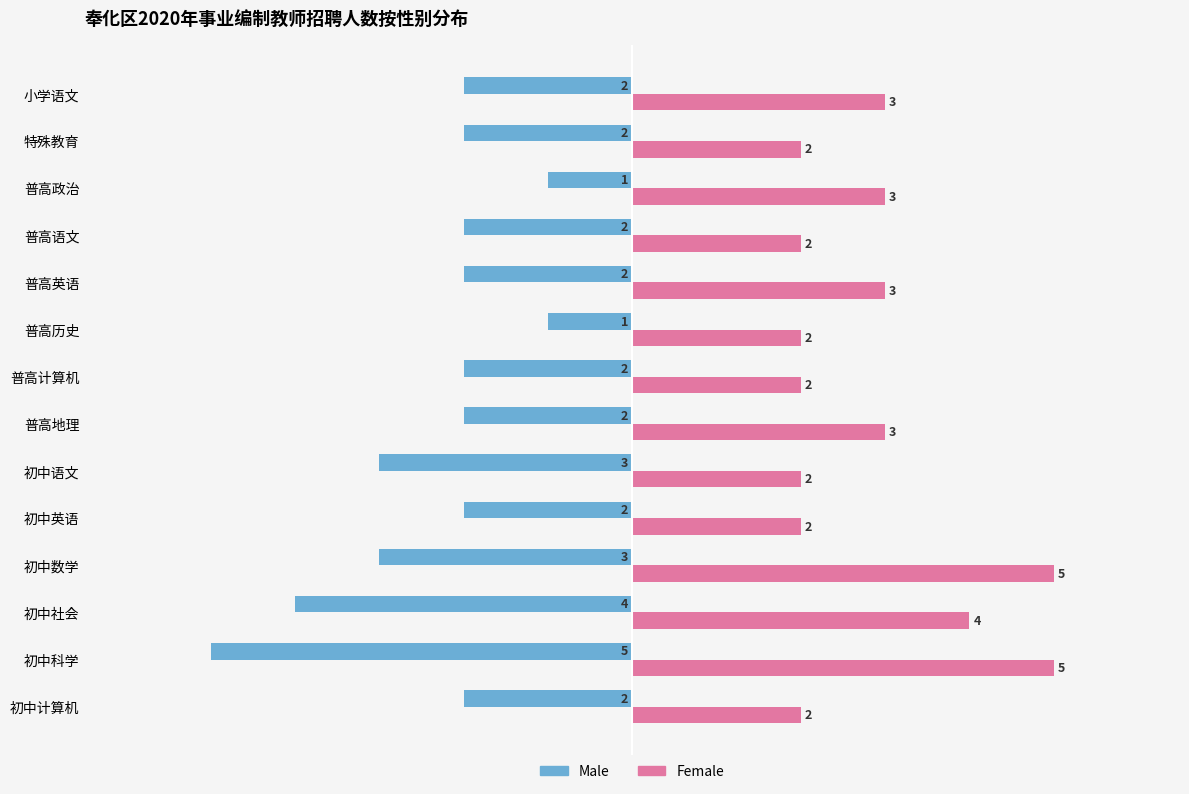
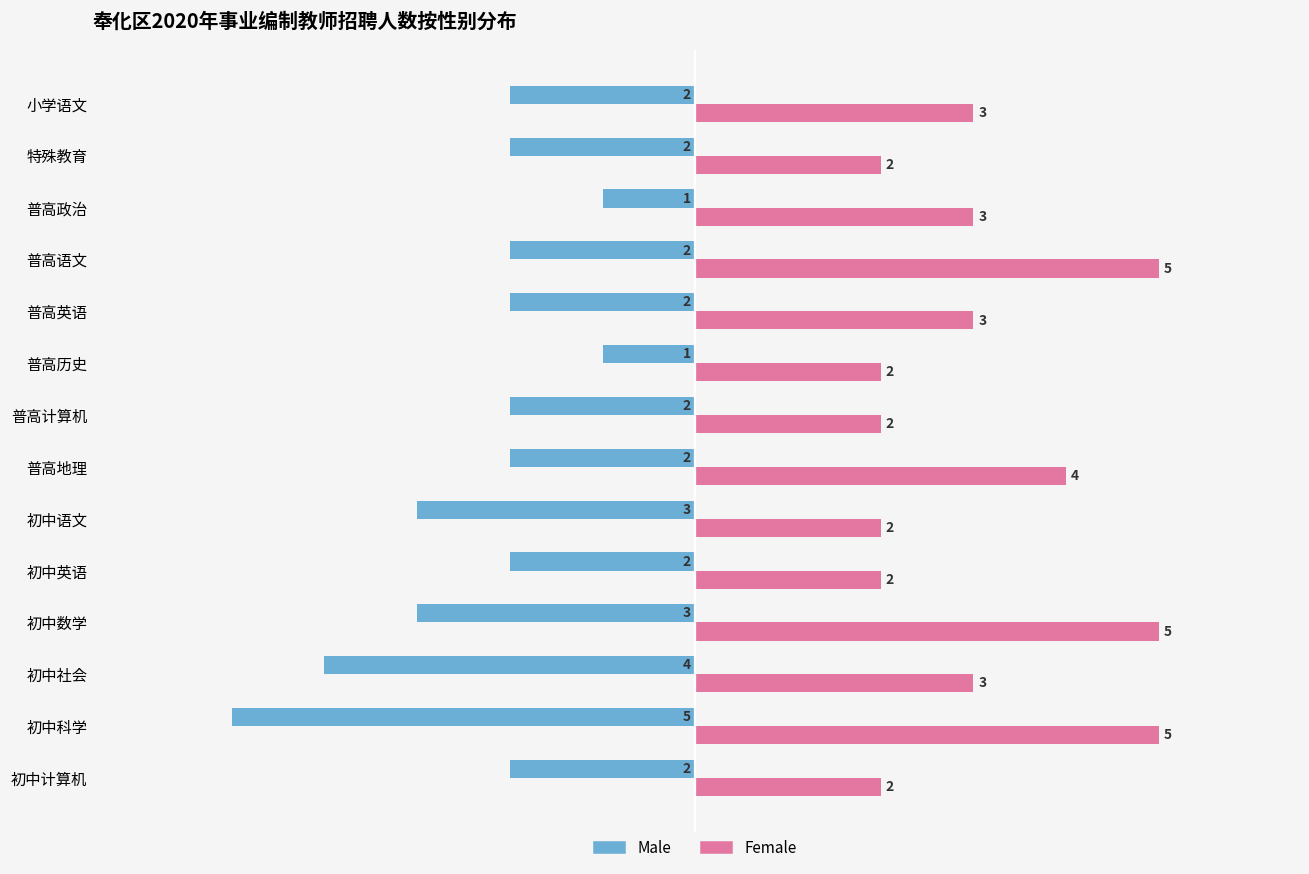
  {
    "Female": {
      "小学语文": 3,
      "特殊教育": 2,
      "普高政治": 3,
-     "普高语文": 2,
+     "普高语文": 5,
      "普高英语": 3,
      "普高历史": 2,
      "普高计算机": 2,
-     "普高地理": 3,
+     "普高地理": 4,
      "初中语文": 2,
      "初中英语": 2,
      "初中数学": 5,
-     "初中社会": 4,
+     "初中社会": 3,
      "初中科学": 5,
      "初中计算机": 2
    }
  }
